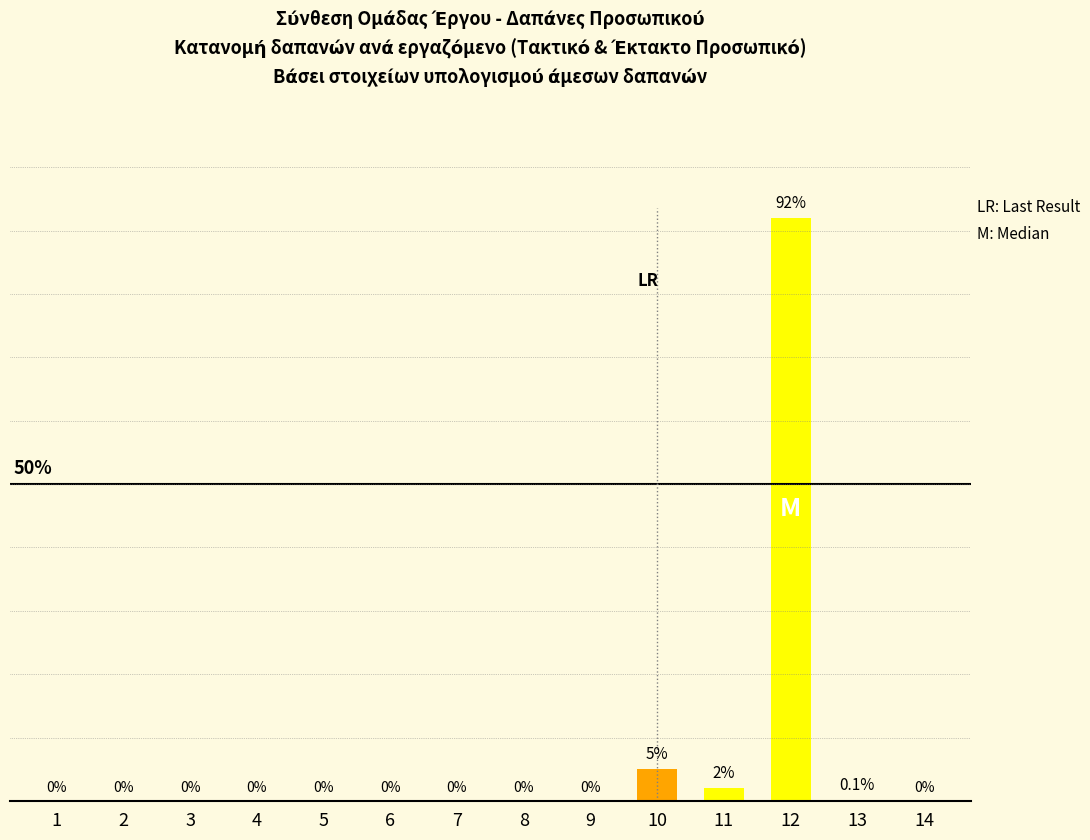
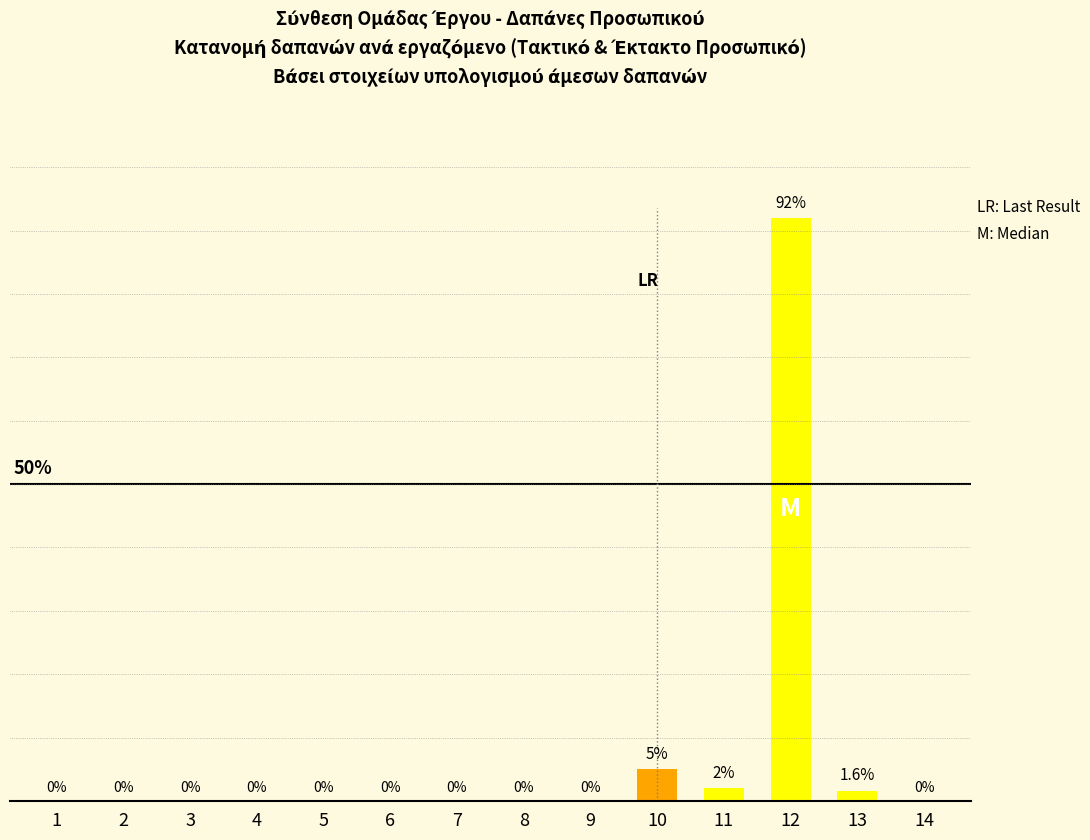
  {
    "1": "0%",
    "2": "0%",
    "3": "0%",
    "4": "0%",
    "5": "0%",
    "6": "0%",
    "7": "0%",
    "8": "0%",
    "9": "0%",
    "10": "5%",
    "11": "2%",
    "12": "92%",
-   "13": "0.1%",
+   "13": "1.6%",
    "14": "0%"
  }
